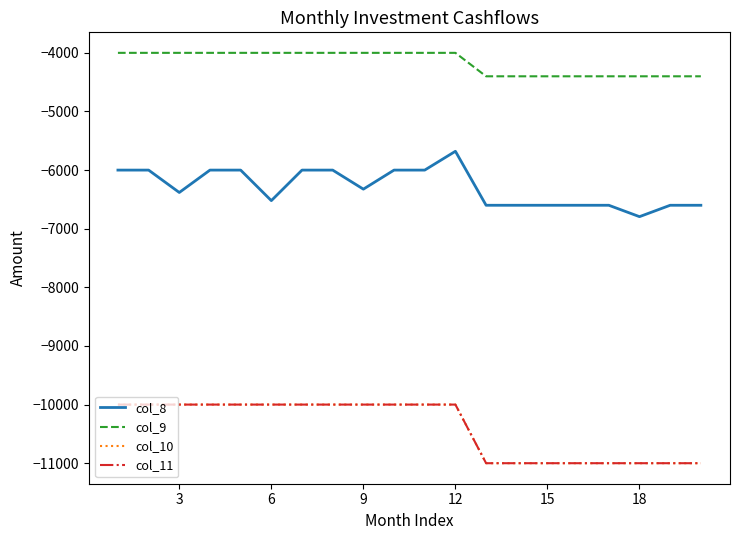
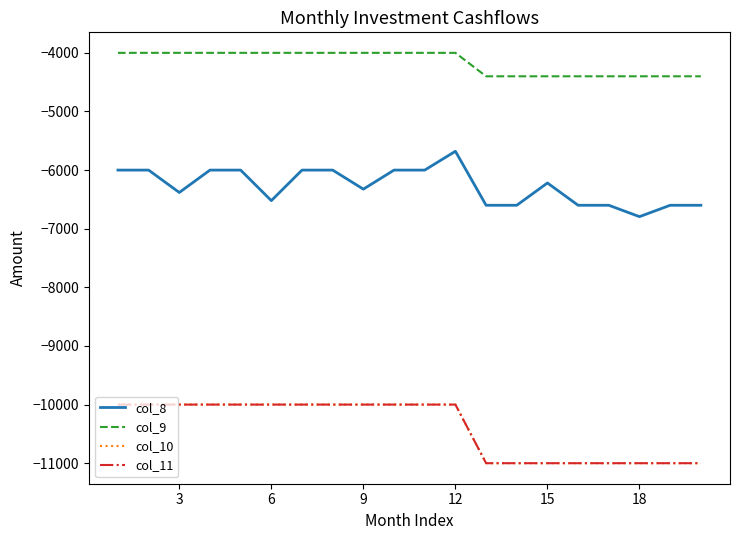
  {
    "col_8": {
      "3": -6400,
      "6": -6500,
      "9": -6300,
      "12": -5700,
-     "15": -6600,
+     "15": -6200,
      "18": -6800
    },
    "col_9": {
      "3": -4000,
      "6": -4000,
      "9": -4000,
      "12": -4000,
      "15": -4400,
      "18": -4400
    },
    "col_11": {
      "3": -10000,
      "6": -10000,
      "9": -10000,
      "12": -10000,
      "15": -11000,
      "18": -11000
    }
  }
